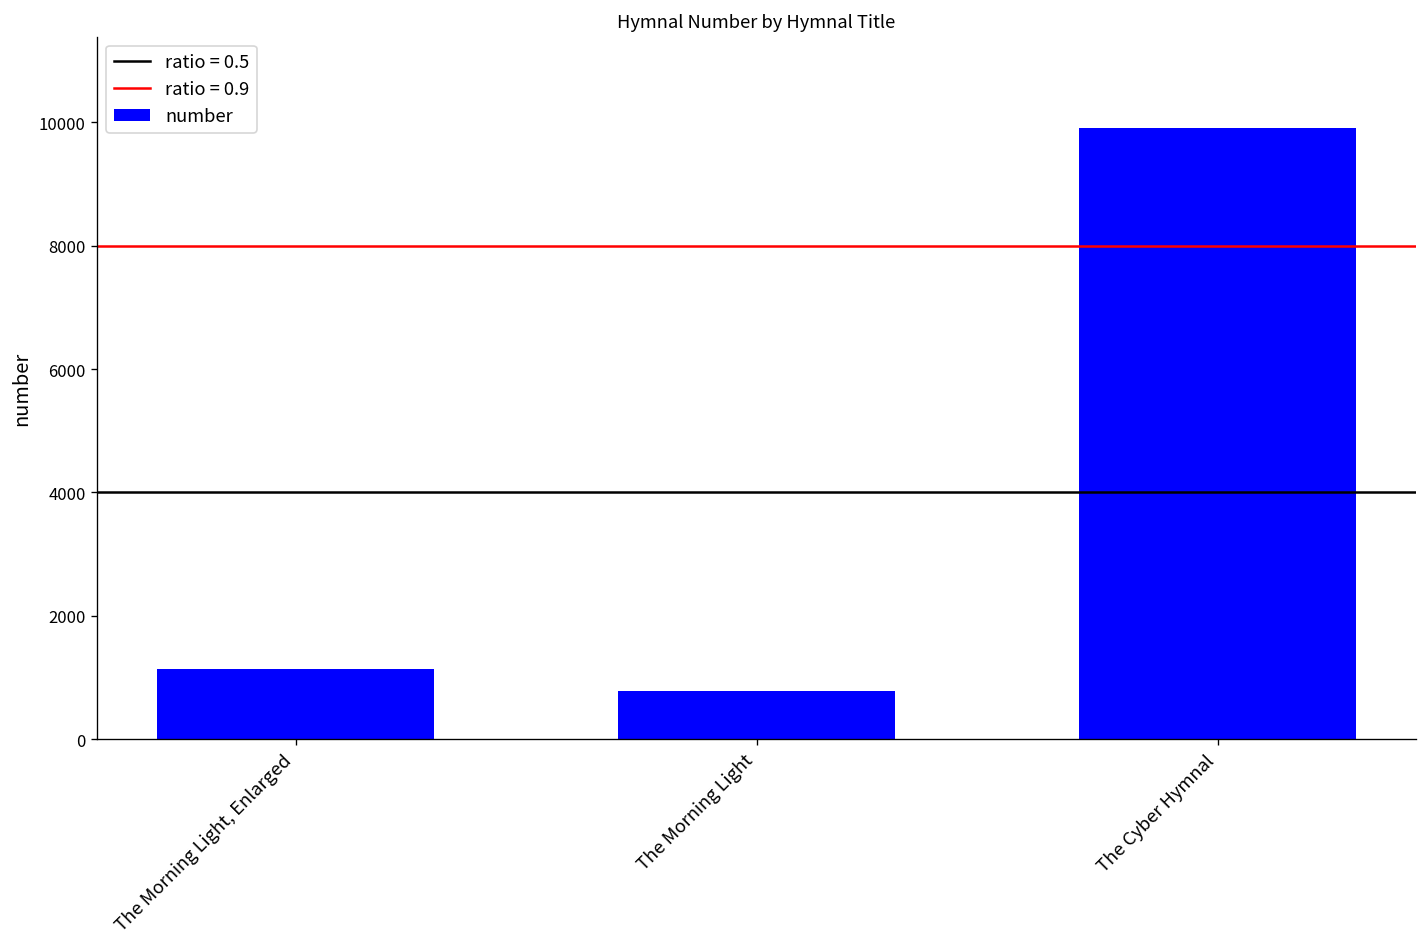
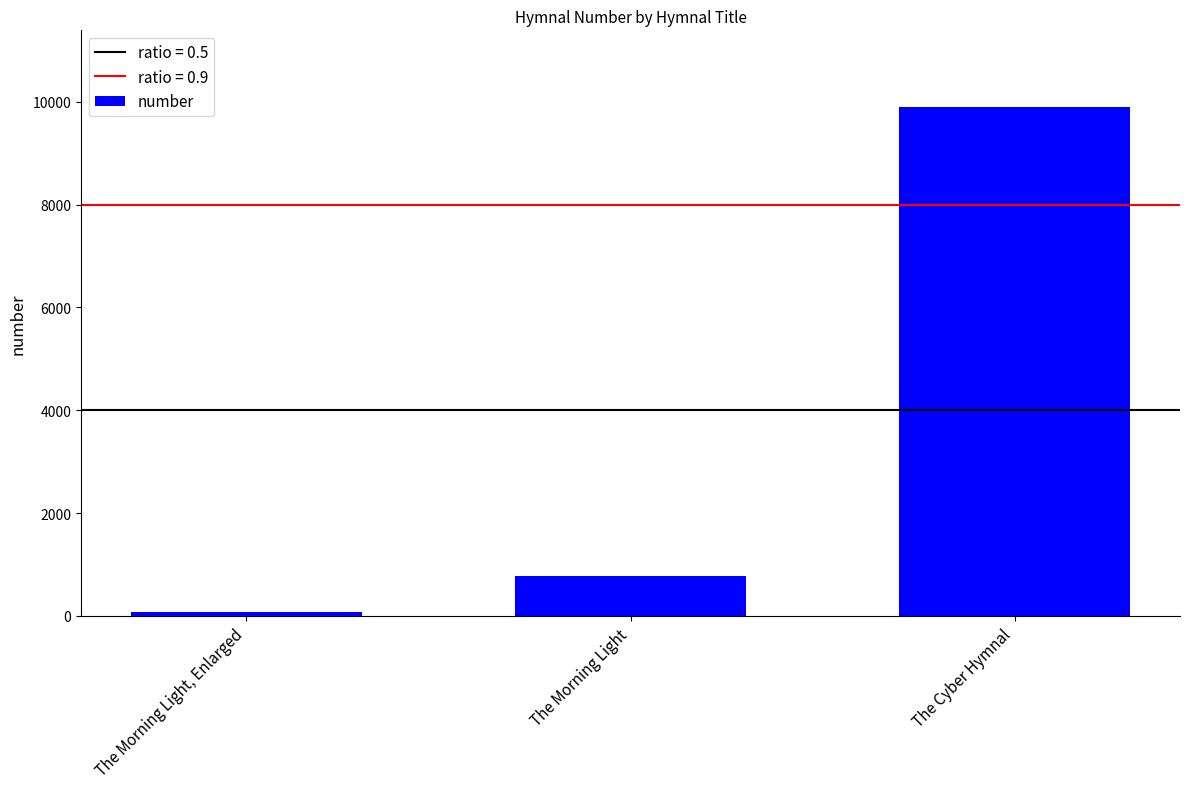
  {
-   "The Morning Light, Enlarged": 1100,
+   "The Morning Light, Enlarged": 100,
    "The Morning Light": 800,
    "The Cyber Hymnal": 9900
  }
